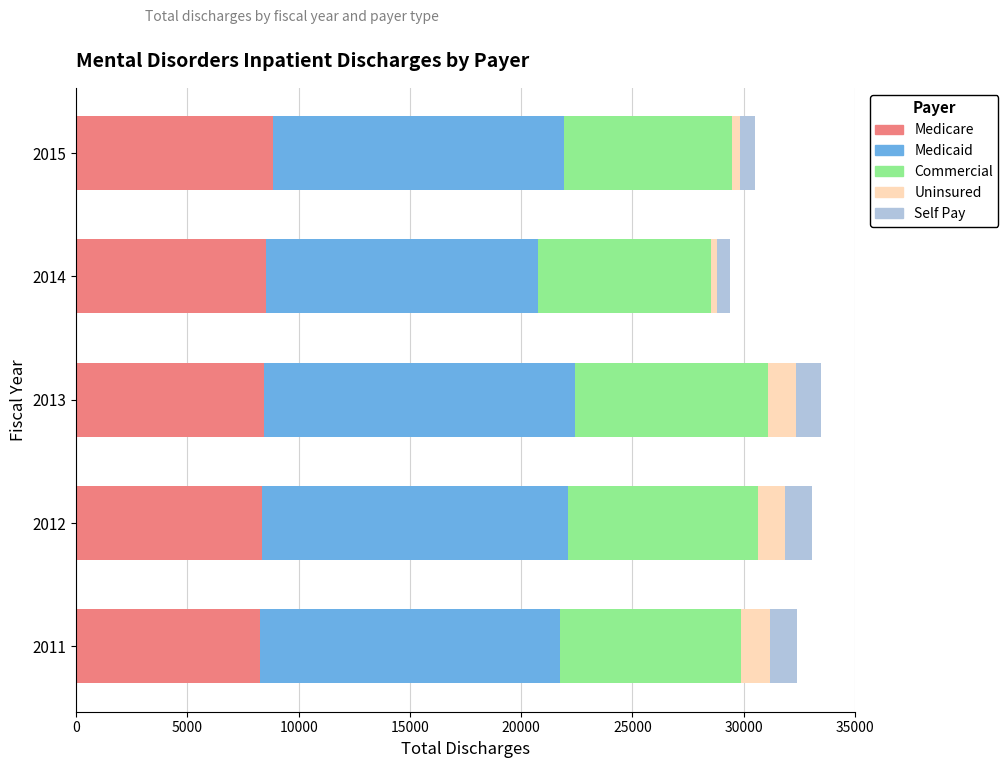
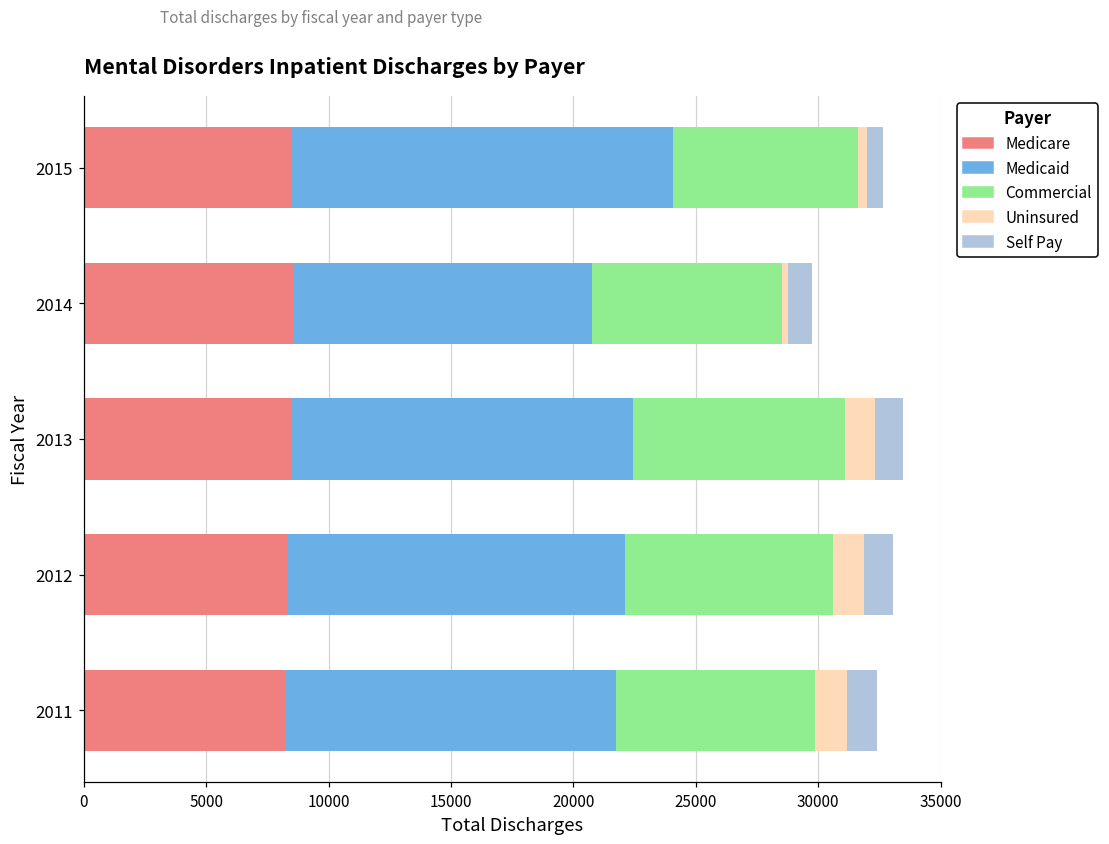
  {
    "Medicare": {
-     "2015": 8900,
+     "2015": 8500,
      "2014": 8500,
      "2013": 8500,
      "2012": 8300,
      "2011": 8300
    },
    "Medicaid": {
-     "2015": 13000,
+     "2015": 15600,
      "2014": 12200,
      "2013": 14000,
      "2012": 13800,
      "2011": 13500
    },
    "Commercial": {
      "2015": 7600,
      "2014": 7700,
      "2013": 8700,
      "2012": 8500,
      "2011": 8100
    },
    "Uninsured": {
      "2015": 400,
      "2014": 300,
      "2013": 1200,
      "2012": 1200,
      "2011": 1300
    },
    "Self Pay": {
      "2015": 700,
-     "2014": 600,
+     "2014": 1000,
      "2013": 1100,
      "2012": 1200,
      "2011": 1200
    }
  }
